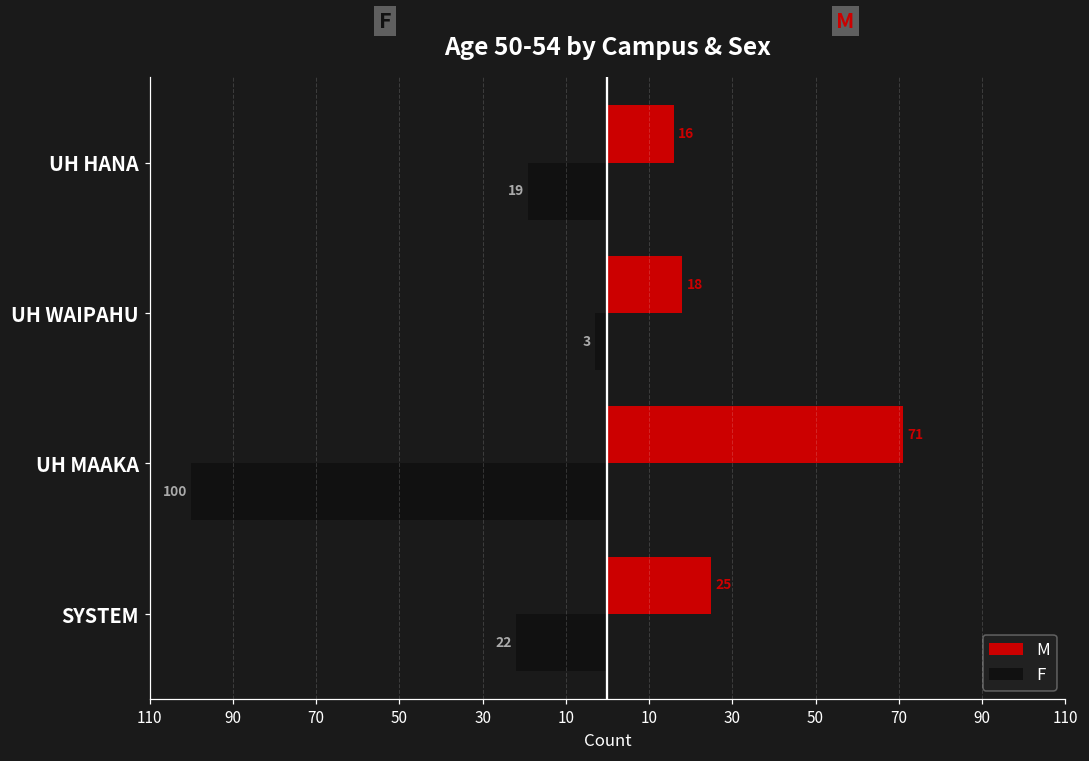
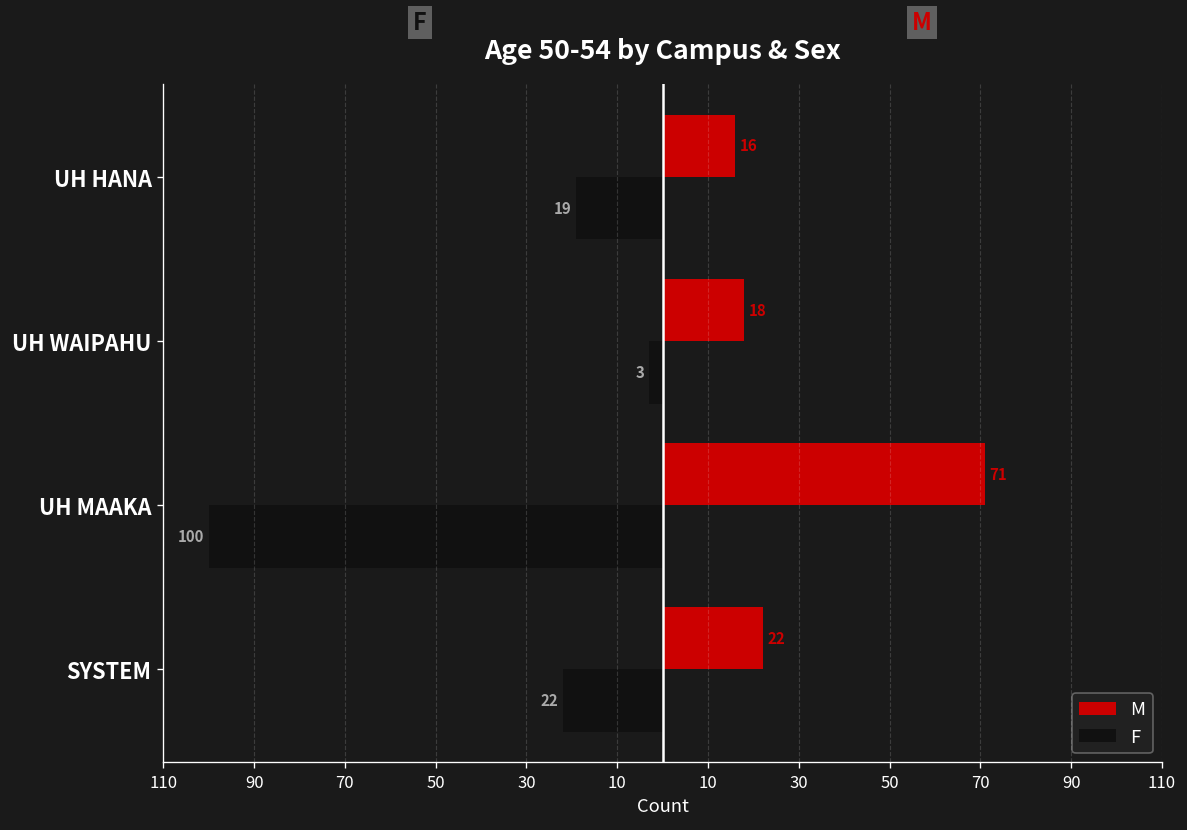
  {
    "M": {
      "UH HANA": 16,
      "UH WAIPAHU": 18,
      "UH MAAKA": 71,
-     "SYSTEM": 25
+     "SYSTEM": 22
    }
  }
